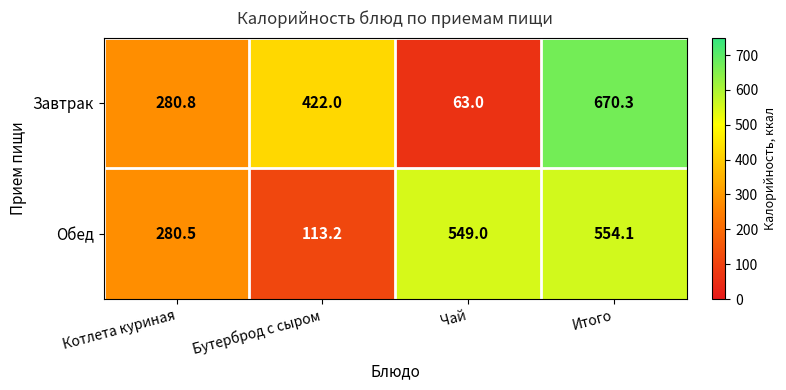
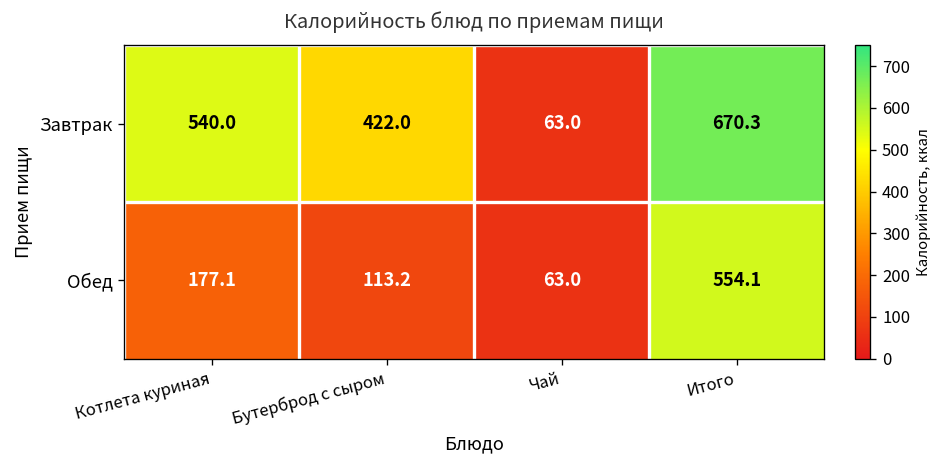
  {
    "Завтрак": {
-     "Котлета куриная": 280.8,
+     "Котлета куриная": 540.0,
      "Бутерброд с сыром": 422.0,
      "Чай": 63.0,
      "Итого": 670.3
    },
    "Обед": {
-     "Котлета куриная": 280.5,
+     "Котлета куриная": 177.1,
      "Бутерброд с сыром": 113.2,
-     "Чай": 549.0,
+     "Чай": 63.0,
      "Итого": 554.1
    }
  }
